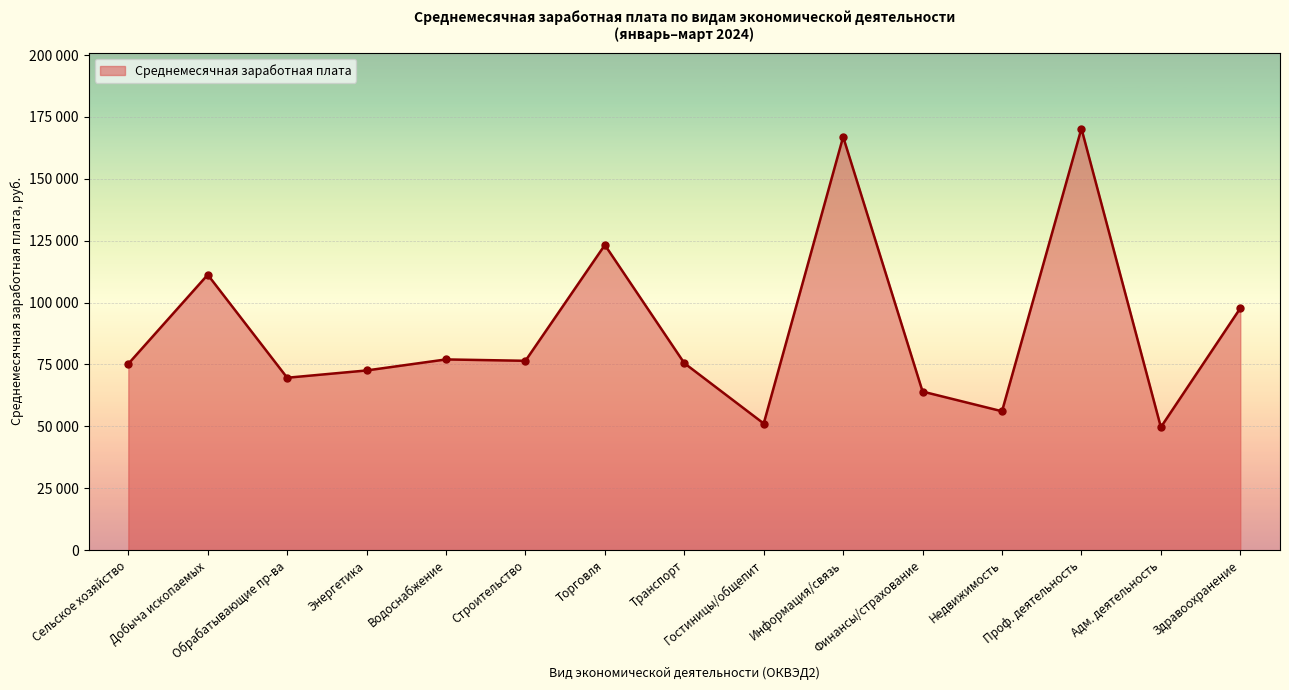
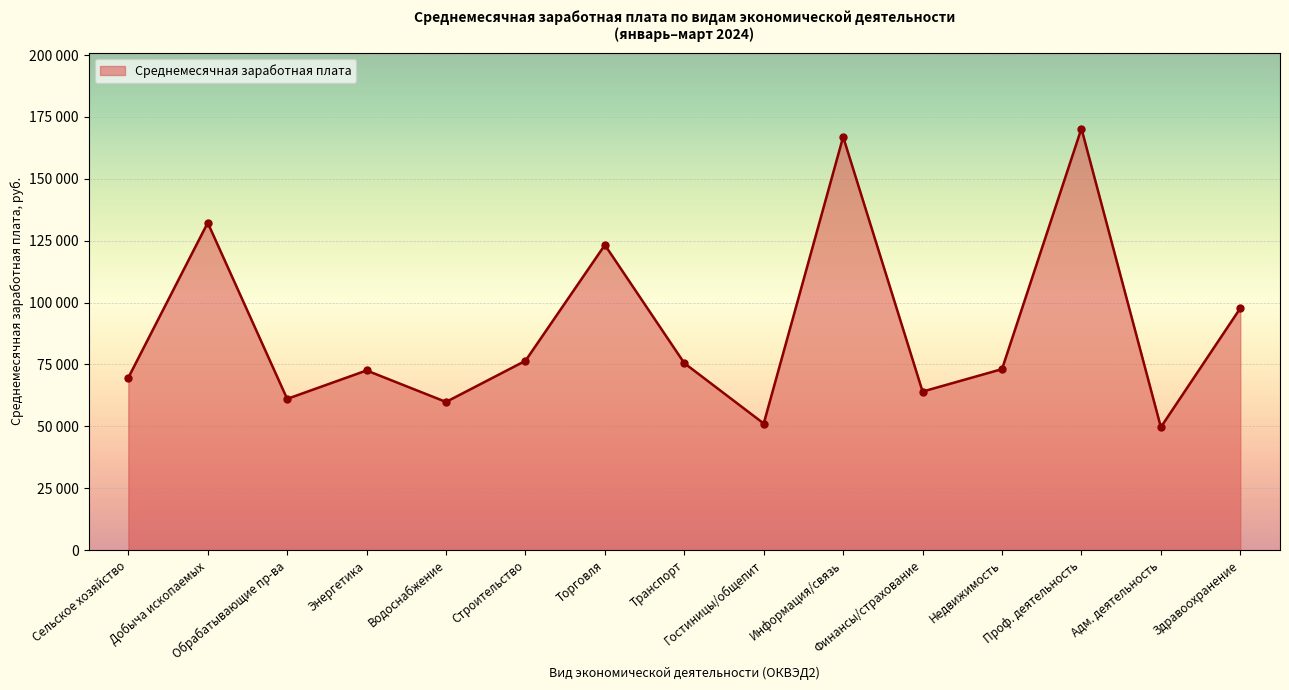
  {
-   "Сельское хозяйство": 75000,
-   "Добыча ископаемых": 111000,
-   "Обрабатывающие пр-ва": 70000,
+   "Сельское хозяйство": 70000,
+   "Добыча ископаемых": 132000,
+   "Обрабатывающие пр-ва": 61000,
    "Энергетика": 73000,
-   "Водоснабжение": 77000,
+   "Водоснабжение": 60000,
    "Строительство": 76000,
    "Торговля": 123000,
    "Транспорт": 76000,
    "Гостиницы/общепит": 51000,
    "Информация/связь": 167000,
    "Финансы/страхование": 64000,
-   "Недвижимость": 56000,
+   "Недвижимость": 73000,
    "Проф. деятельность": 170000,
    "Адм. деятельность": 50000,
    "Здравоохранение": 98000
  }
